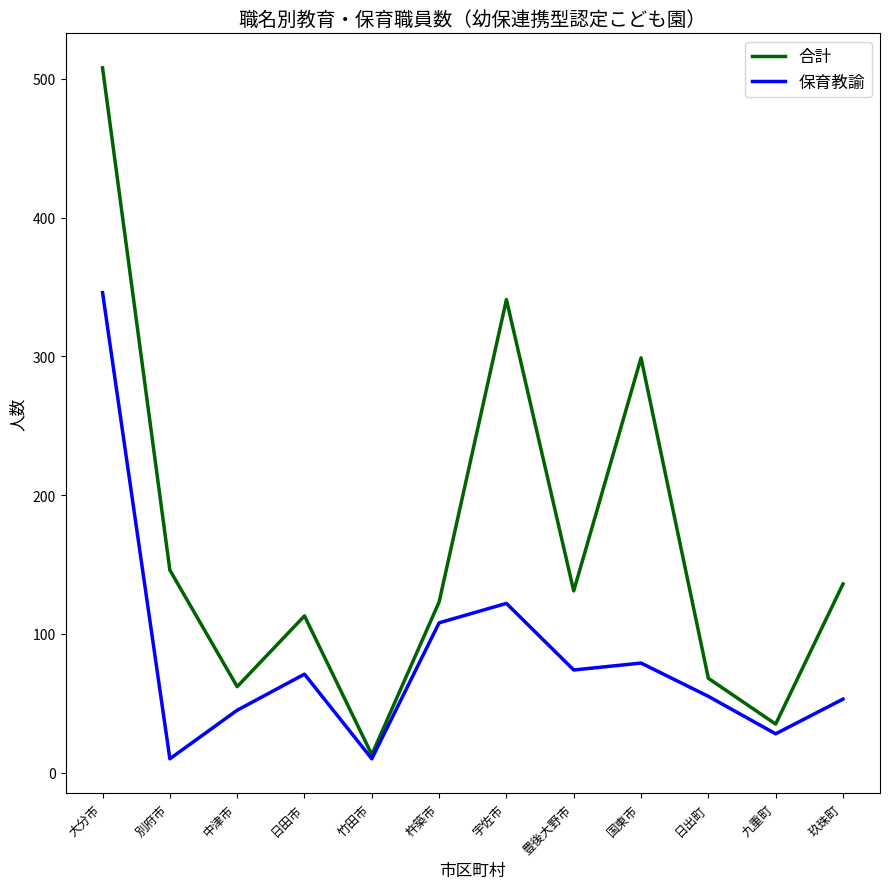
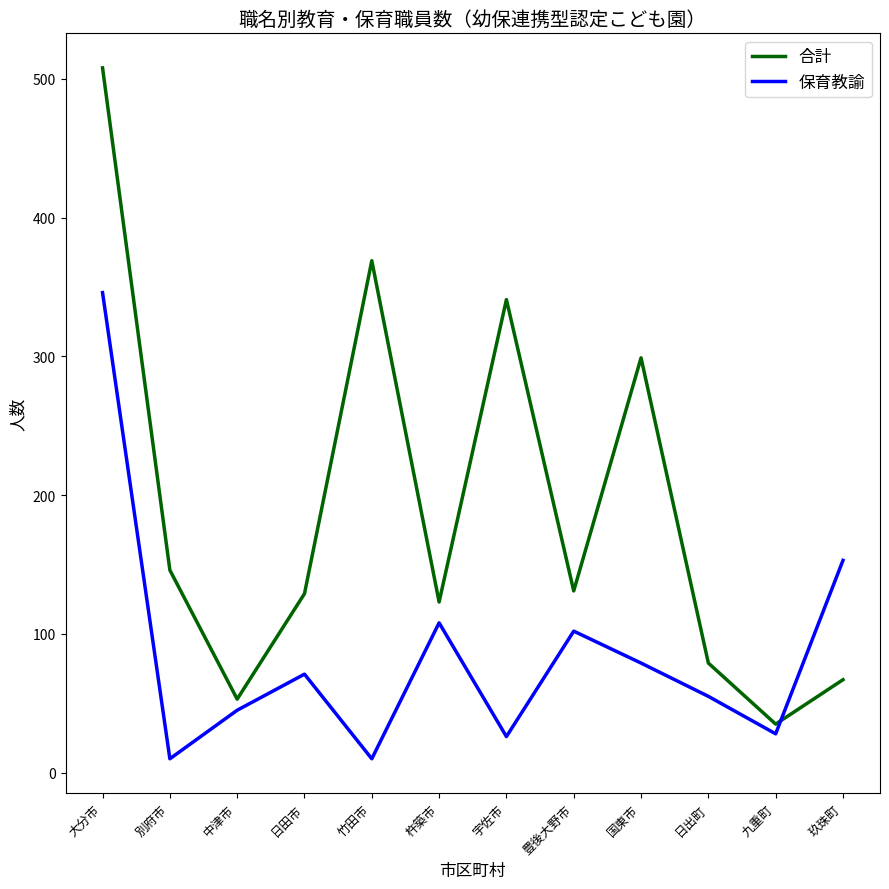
  {
    "合計": {
      "大分市": 508,
      "別府市": 146,
-     "中津市": 62,
-     "日田市": 113,
-     "竹田市": 13,
+     "中津市": 53,
+     "日田市": 129,
+     "竹田市": 369,
      "杵築市": 123,
      "宇佐市": 341,
      "豊後大野市": 131,
      "国東市": 299,
-     "日出町": 68,
+     "日出町": 79,
      "九重町": 35,
-     "玖珠町": 136
+     "玖珠町": 67
    },
    "保育教諭": {
      "大分市": 346,
      "別府市": 10,
      "中津市": 45,
      "日田市": 71,
      "竹田市": 10,
      "杵築市": 108,
-     "宇佐市": 122,
-     "豊後大野市": 74,
+     "宇佐市": 26,
+     "豊後大野市": 102,
      "国東市": 79,
      "日出町": 55,
      "九重町": 28,
-     "玖珠町": 53
+     "玖珠町": 153
    }
  }
